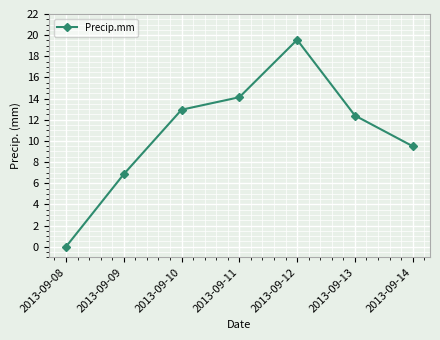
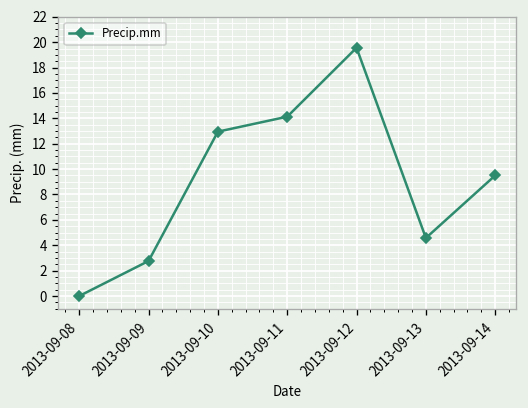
  {
    "2013-09-08": 0.0,
-   "2013-09-09": 6.9,
+   "2013-09-09": 2.8,
    "2013-09-10": 13.0,
    "2013-09-11": 14.1,
    "2013-09-12": 19.6,
-   "2013-09-13": 12.4,
+   "2013-09-13": 4.6,
    "2013-09-14": 9.5
  }
